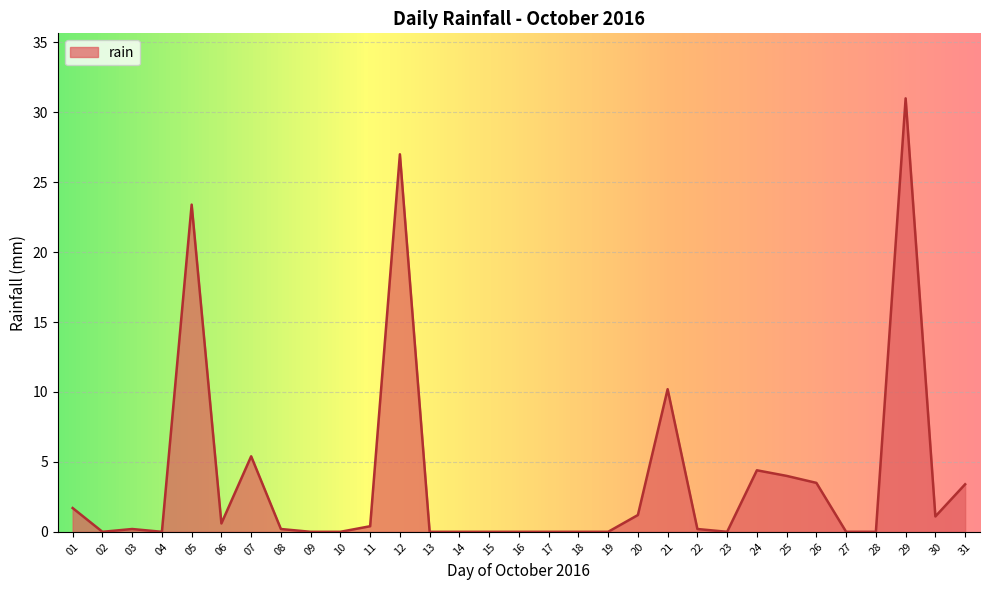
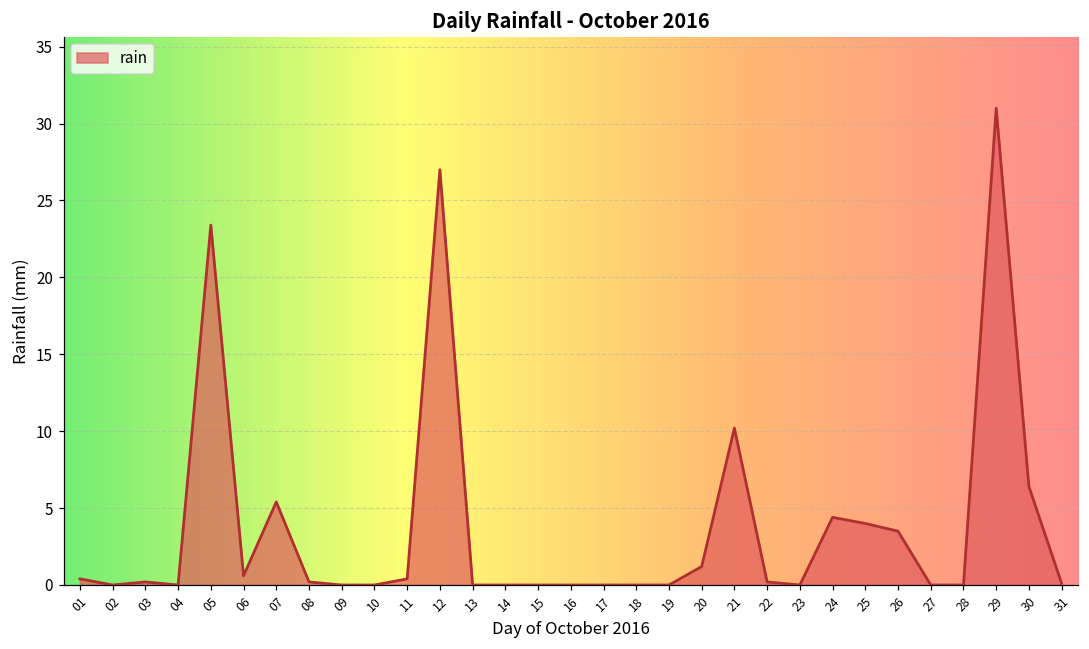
  {
-   "01": 1.7,
+   "01": 0.4,
    "02": 0.0,
    "03": 0.2,
    "04": 0.0,
    "05": 23.4,
    "06": 0.6,
    "07": 5.4,
    "08": 0.2,
    "09": 0.0,
    "10": 0.0,
    "11": 0.4,
    "12": 27.0,
    "13": 0.0,
    "14": 0.0,
    "15": 0.0,
    "16": 0.0,
    "17": 0.0,
    "18": 0.0,
    "19": 0.0,
    "20": 1.2,
    "21": 10.2,
    "22": 0.2,
    "23": 0.0,
    "24": 4.4,
    "25": 4.0,
    "26": 3.5,
    "27": 0.0,
    "28": 0.0,
    "29": 31.0,
-   "30": 1.1,
-   "31": 3.4
+   "30": 6.4,
+   "31": 0.1
  }
